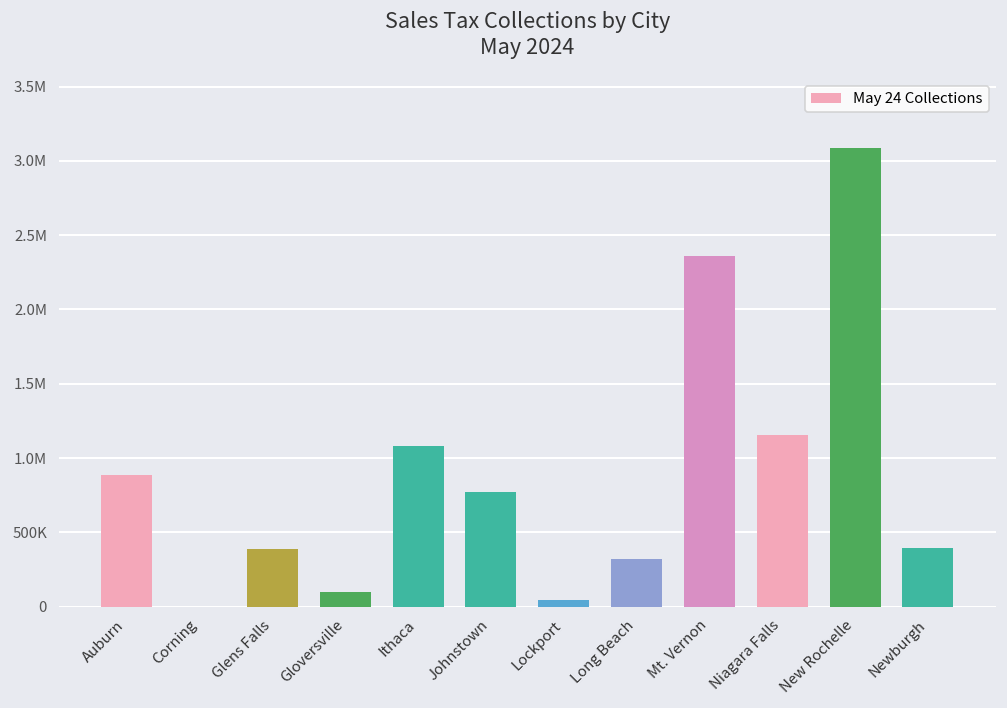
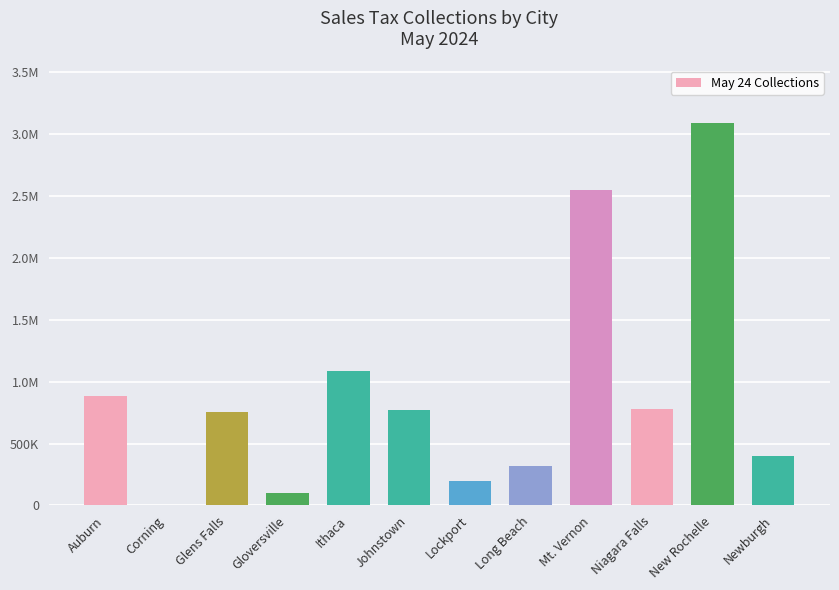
  {
    "Auburn": 890000,
-   "Glens Falls": 390000,
+   "Glens Falls": 750000,
    "Gloversville": 100000,
    "Ithaca": 1080000,
    "Johnstown": 770000,
-   "Lockport": 40000,
+   "Lockport": 200000,
    "Long Beach": 320000,
-   "Mt. Vernon": 2360000,
-   "Niagara Falls": 1160000,
+   "Mt. Vernon": 2550000,
+   "Niagara Falls": 780000,
    "New Rochelle": 3090000,
    "Newburgh": 400000
  }
